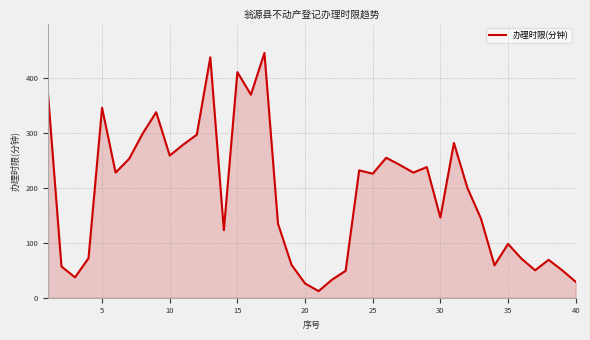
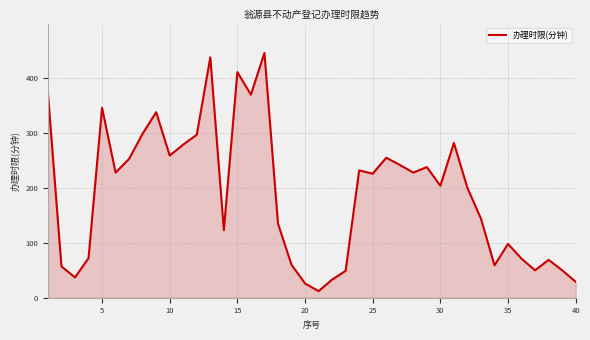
  {
    "5": 350,
    "10": 260,
    "15": 410,
    "20": 30,
    "25": 230,
-   "30": 150,
+   "30": 200,
    "35": 100,
    "40": 30
  }
